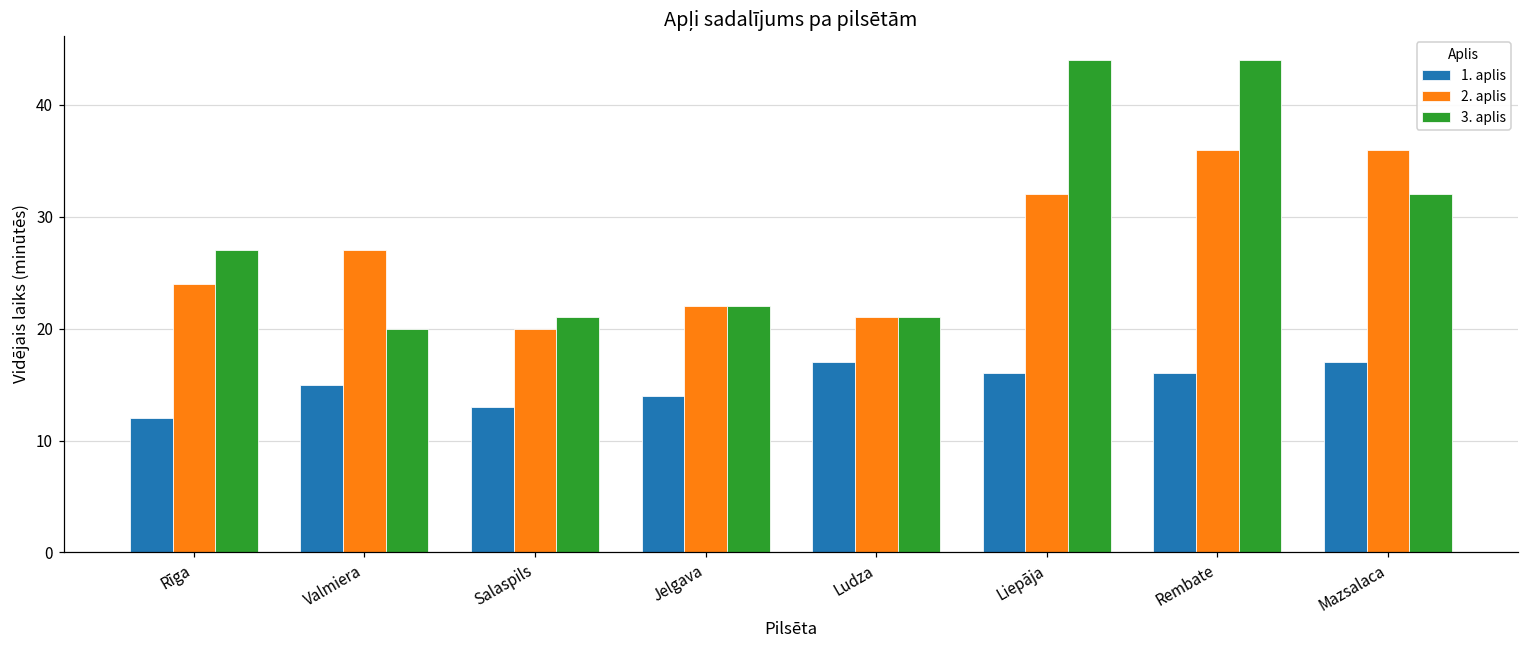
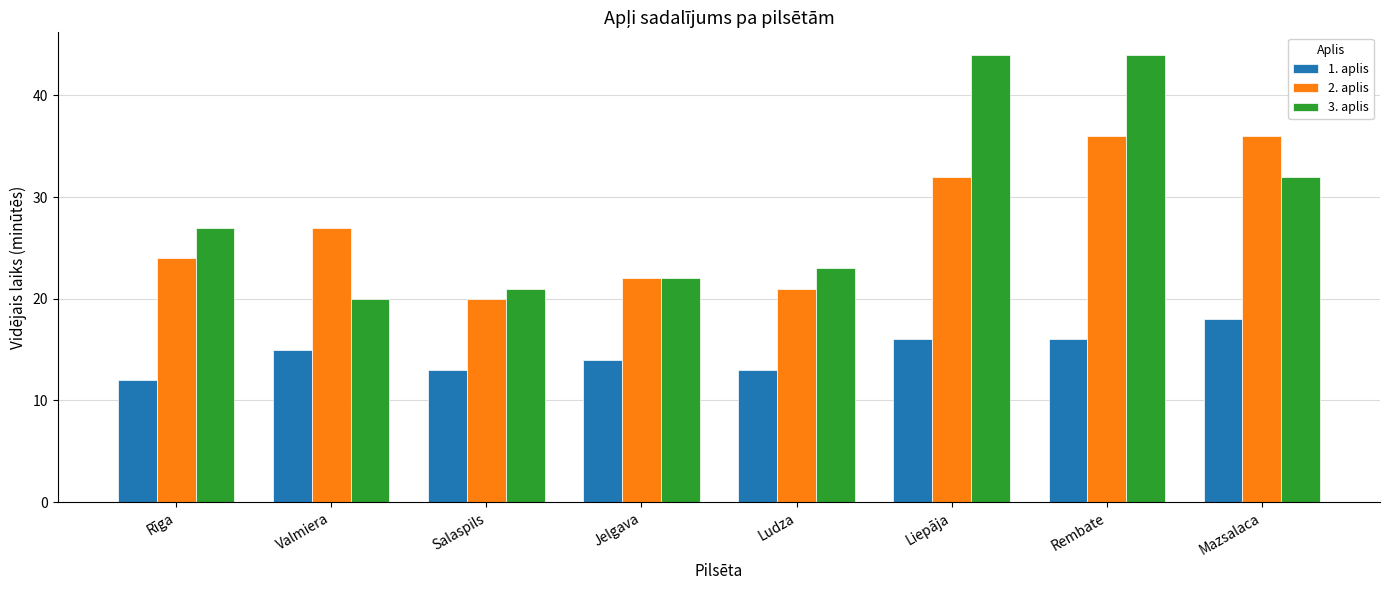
  {
    "1. aplis": {
      "Rīga": 12,
      "Valmiera": 15,
      "Salaspils": 13,
      "Jelgava": 14,
-     "Ludza": 17,
+     "Ludza": 13,
      "Liepāja": 16,
      "Rembate": 16,
-     "Mazsalaca": 17
+     "Mazsalaca": 18
    },
    "2. aplis": {
      "Rīga": 24,
      "Valmiera": 27,
      "Salaspils": 20,
      "Jelgava": 22,
      "Ludza": 21,
      "Liepāja": 32,
      "Rembate": 36,
      "Mazsalaca": 36
    },
    "3. aplis": {
      "Rīga": 27,
      "Valmiera": 20,
      "Salaspils": 21,
      "Jelgava": 22,
-     "Ludza": 21,
+     "Ludza": 23,
      "Liepāja": 44,
      "Rembate": 44,
      "Mazsalaca": 32
    }
  }
